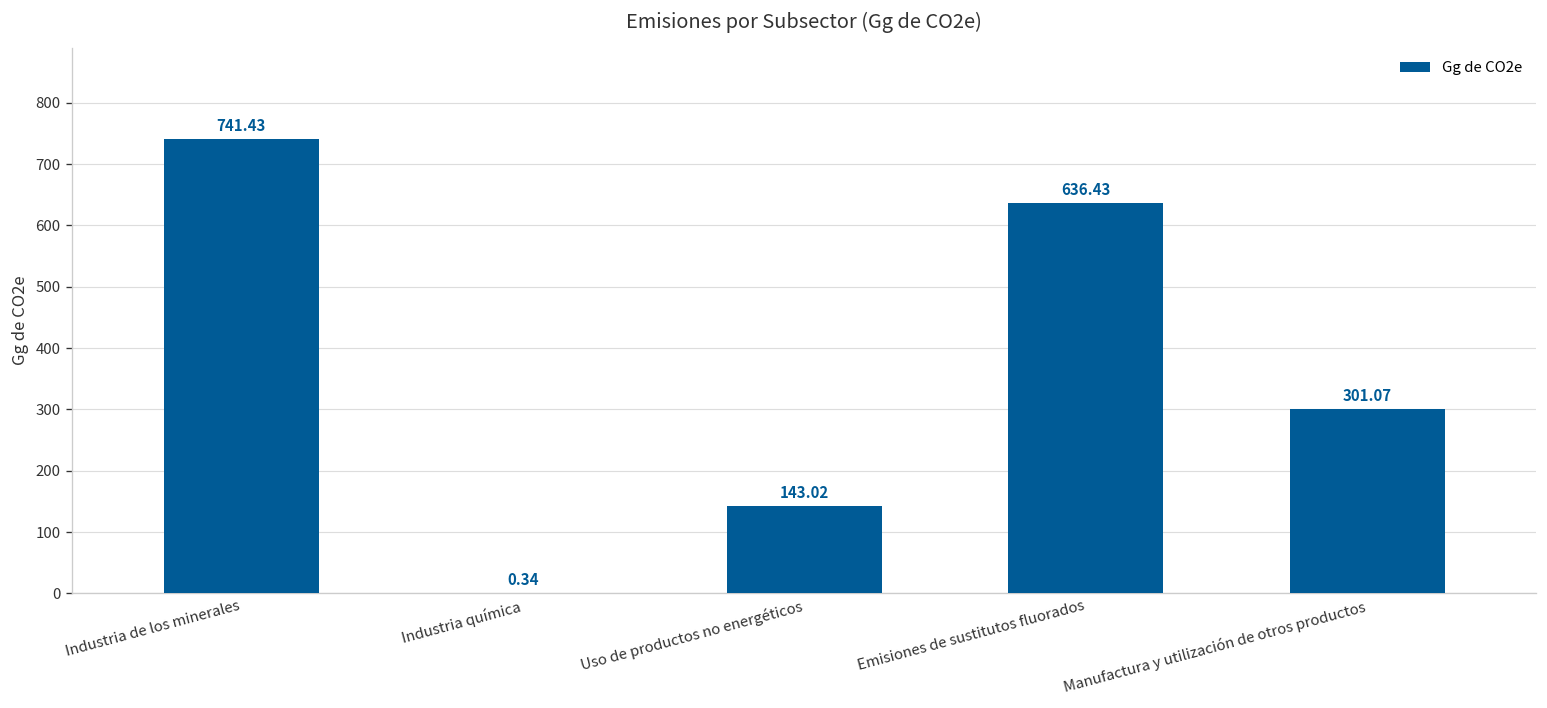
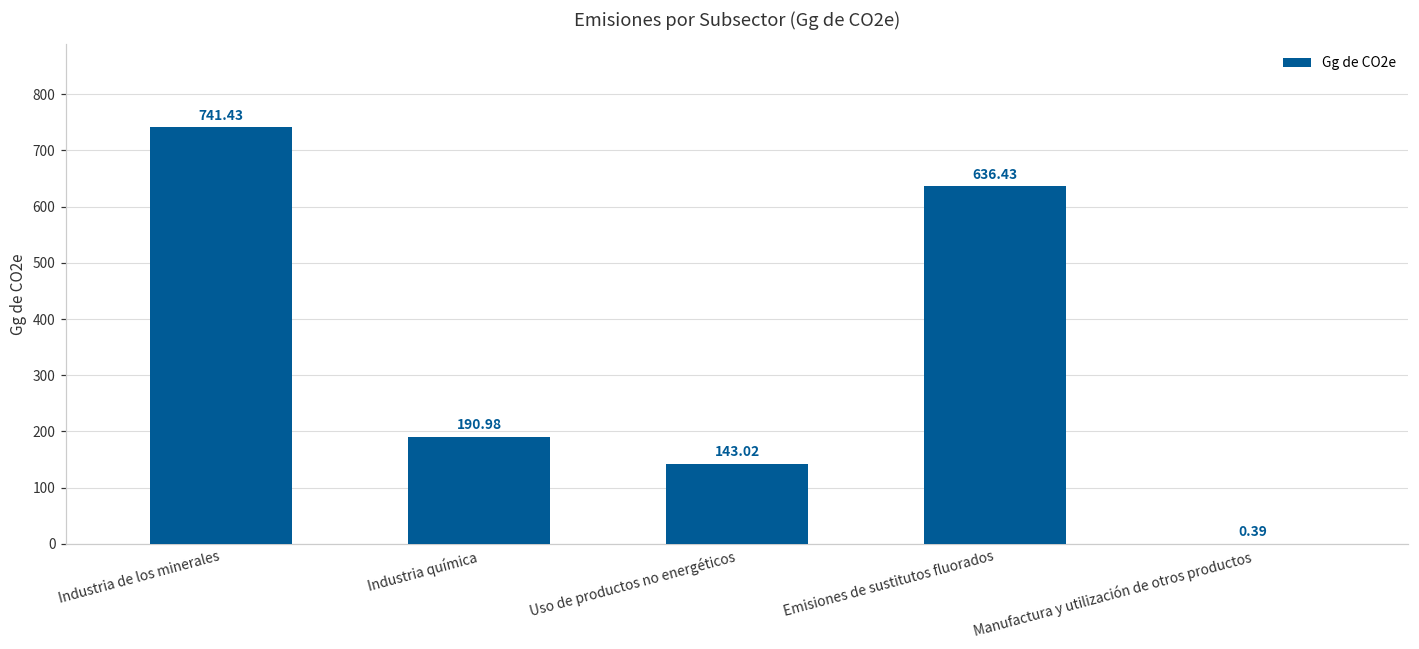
  {
    "Industria de los minerales": 741.43,
-   "Industria química": 0.34,
+   "Industria química": 190.98,
    "Uso de productos no energéticos": 143.02,
    "Emisiones de sustitutos fluorados": 636.43,
-   "Manufactura y utilización de otros productos": 301.07
+   "Manufactura y utilización de otros productos": 0.39
  }
